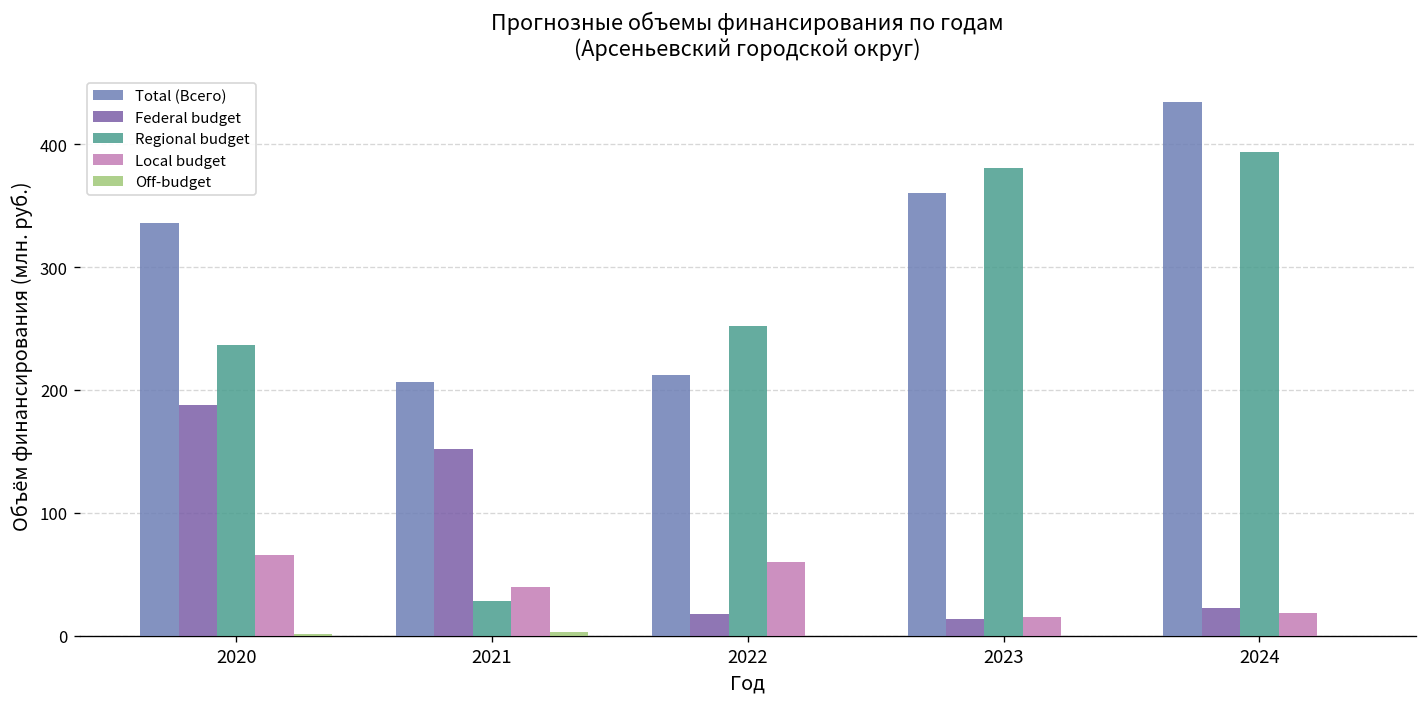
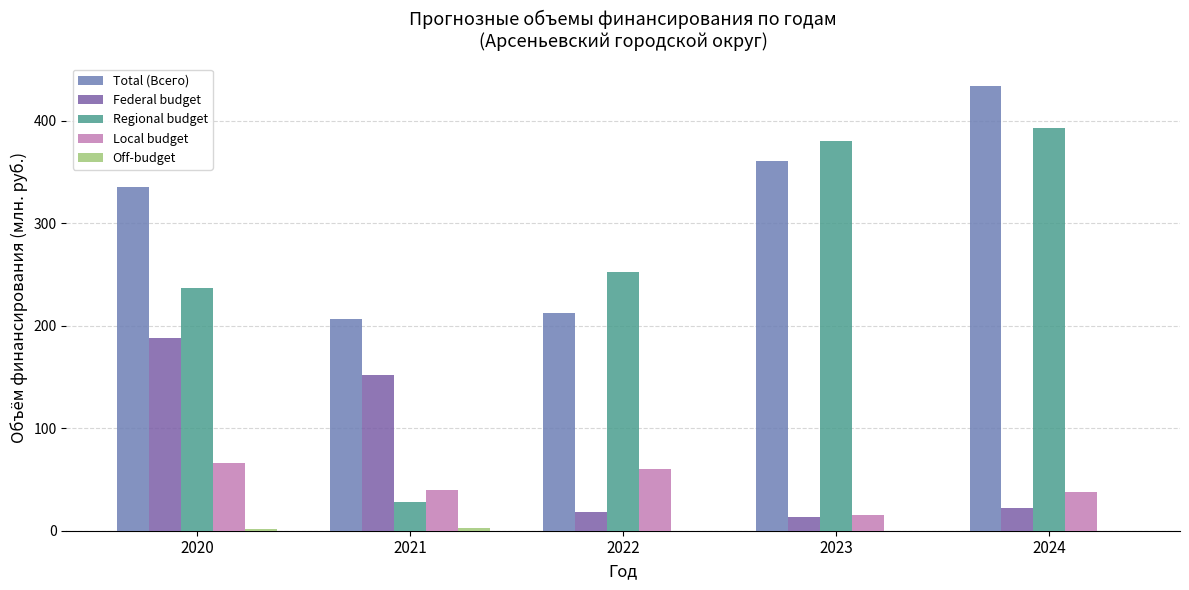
  {
    "Regional budget": {
      "2020": 237,
      "2021": 28,
      "2022": 252,
      "2023": 380,
      "2024": 393
    },
    "Local budget": {
      "2020": 66,
      "2021": 40,
      "2022": 60,
      "2023": 15,
-     "2024": 18
+     "2024": 38
    },
    "Off-budget": {
      "2021": 3,
      "2023": 0,
      "2024": 0
    }
  }
